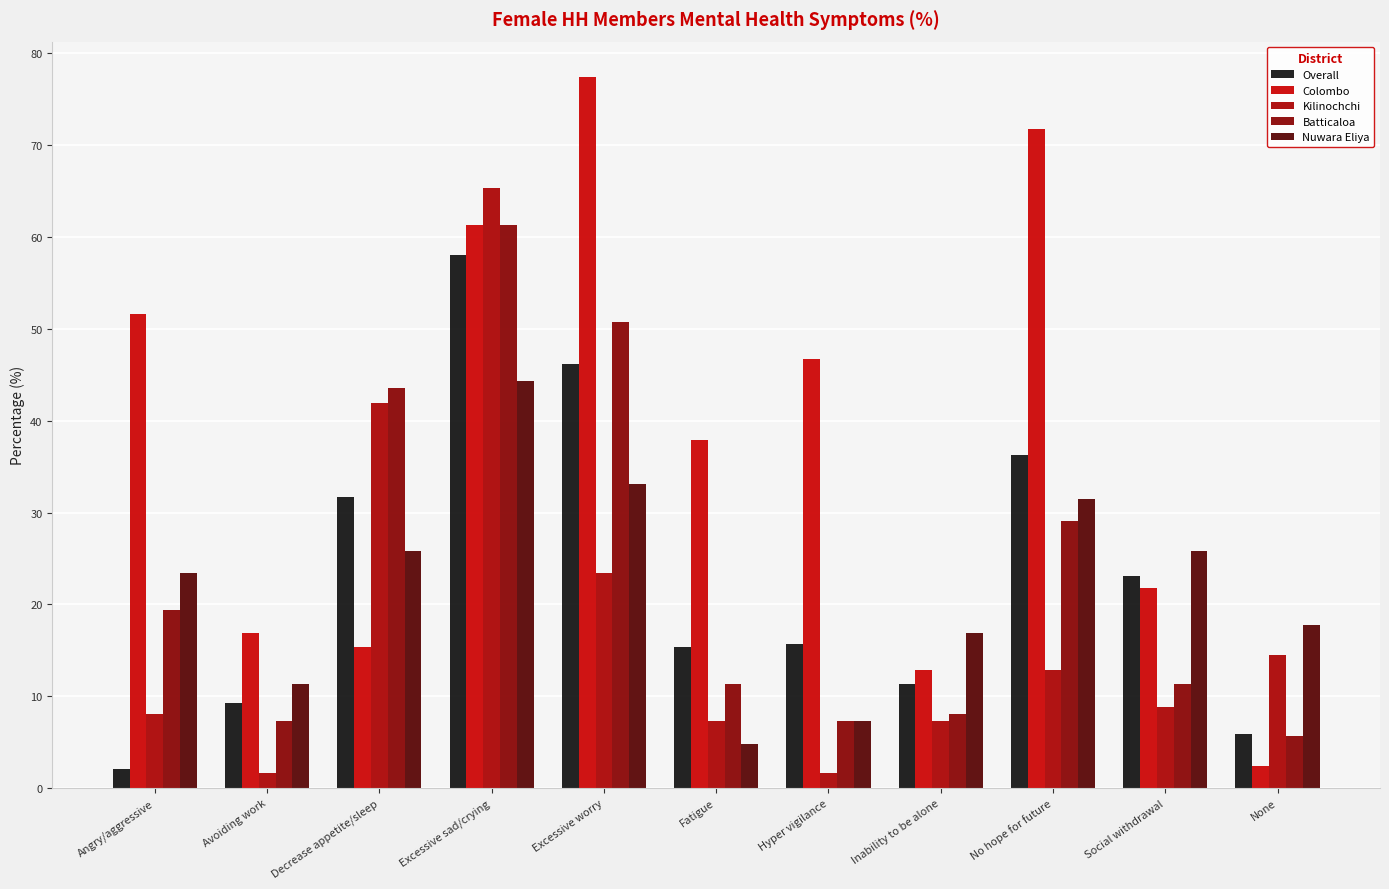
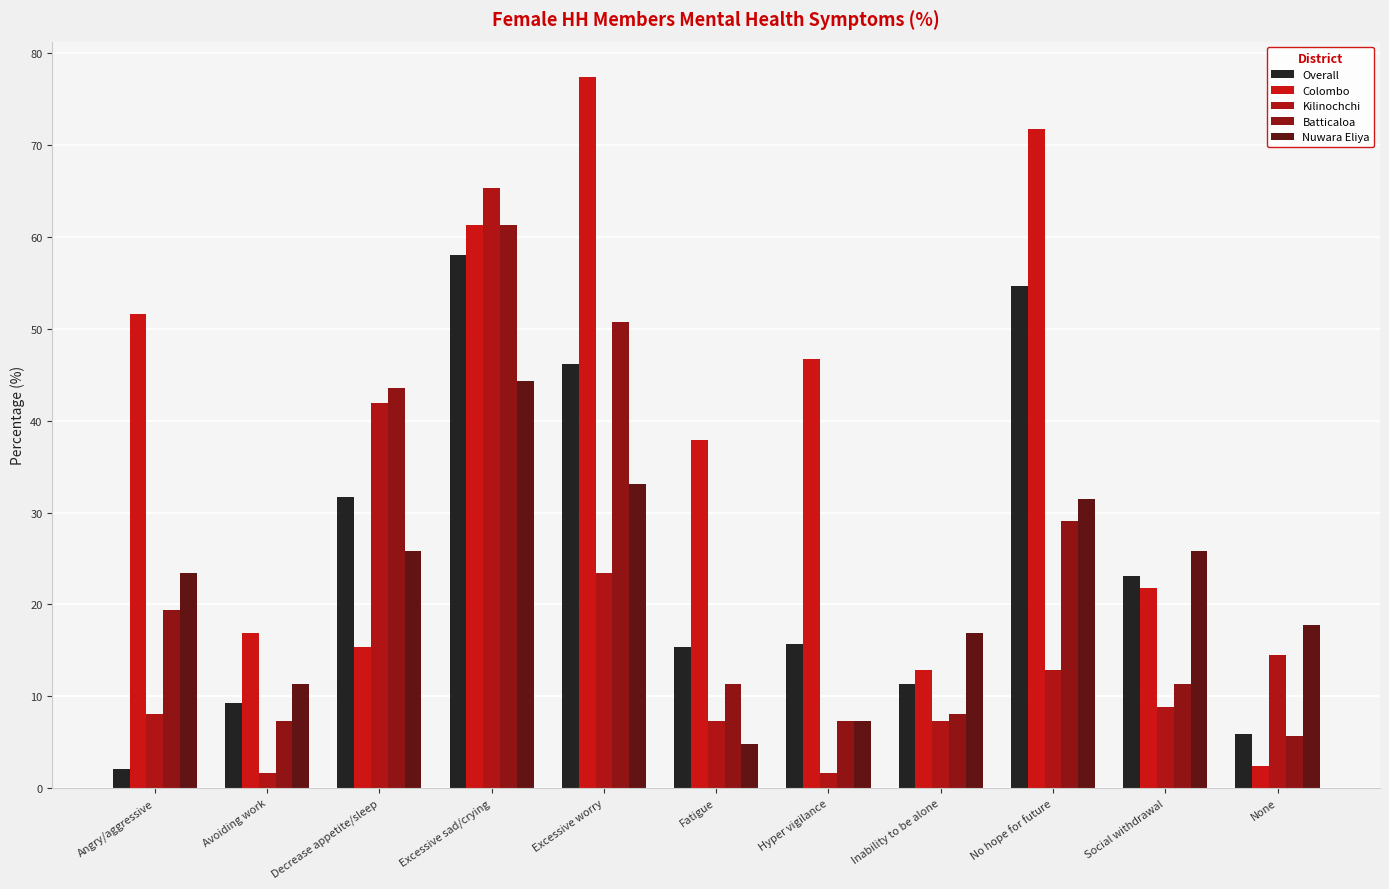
  {
    "Overall": {
      "Angry/aggressive": 2,
      "Avoiding work": 9,
      "Decrease appetite/sleep": 32,
      "Excessive sad/crying": 58,
      "Excessive worry": 46,
      "Fatigue": 15,
      "Hyper vigilance": 16,
      "Inability to be alone": 11,
-     "No hope for future": 36,
+     "No hope for future": 55,
      "Social withdrawal": 23,
      "None": 6
    }
  }
